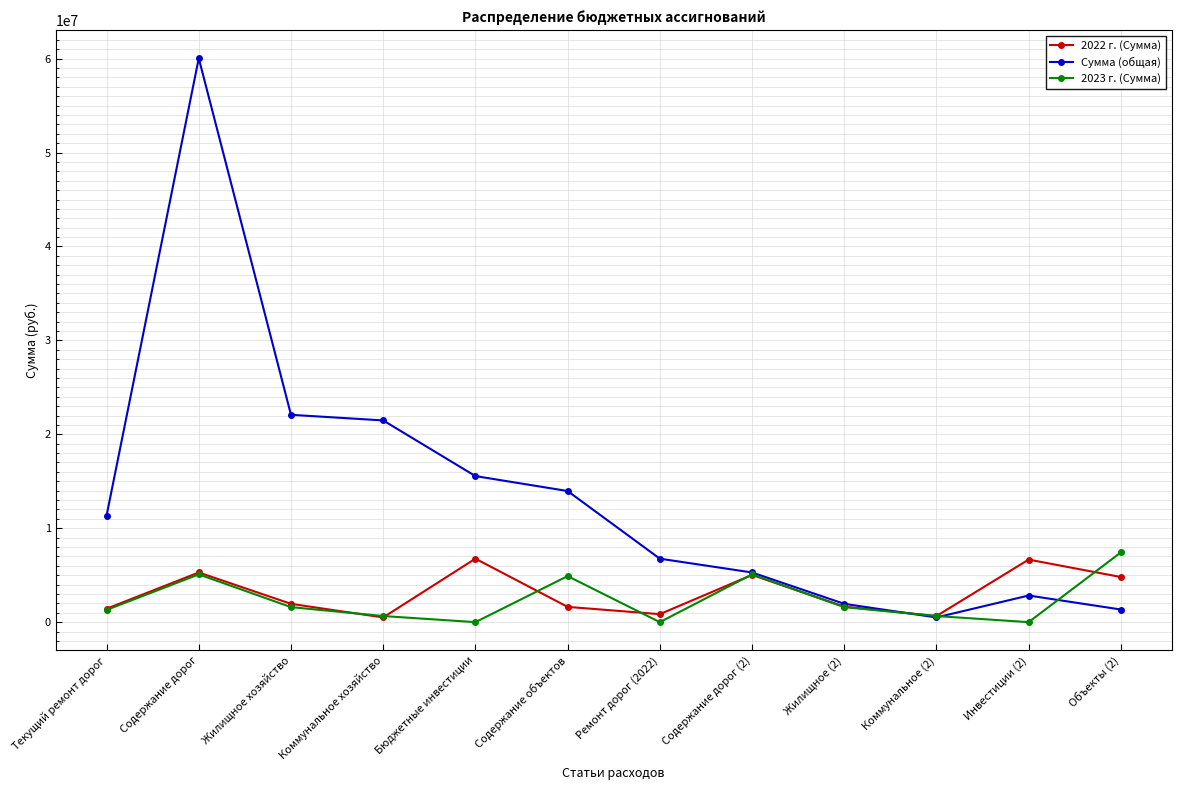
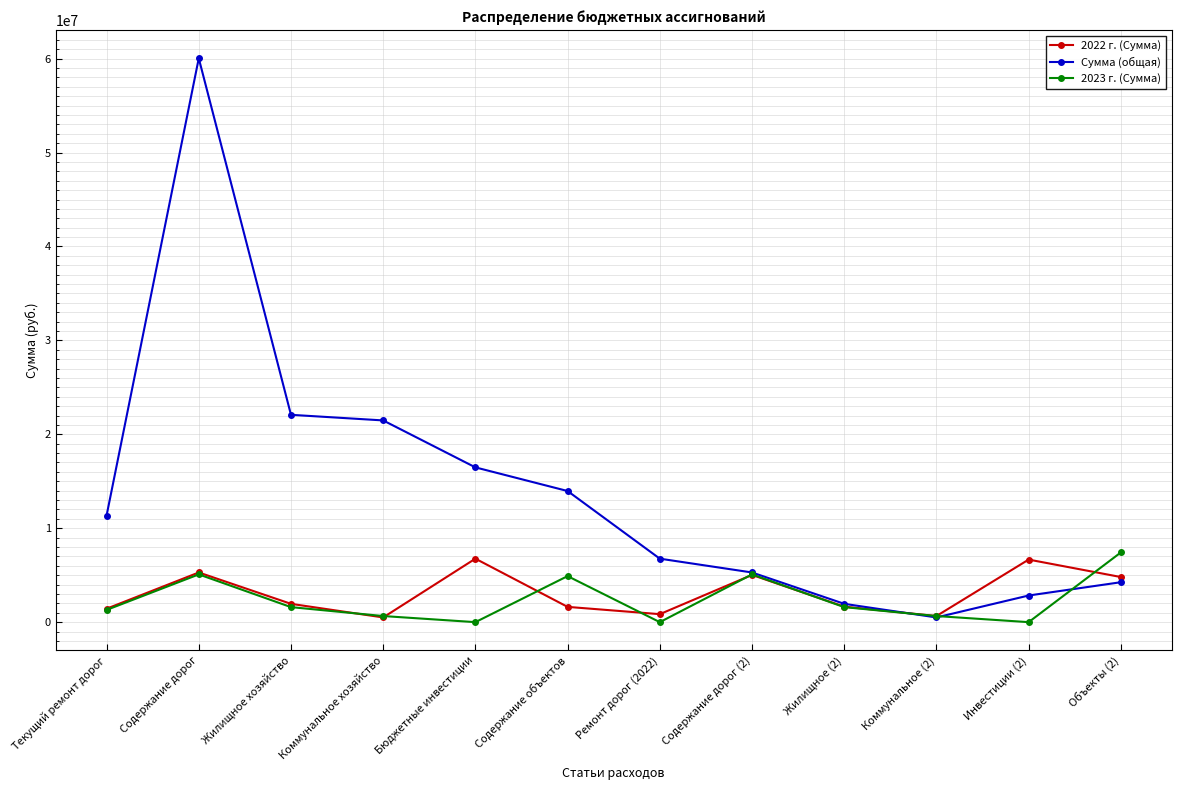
  {
    "2022 г. (Сумма)": {
      "Жилищное хозяйство": 2000000,
      "Бюджетные инвестиции": 7000000,
      "Содержание объектов": 2000000,
      "Ремонт дорог (2022)": 1000000,
      "Инвестиции (2)": 7000000,
      "Объекты (2)": 5000000
    },
    "Сумма (общая)": {
      "Текущий ремонт дорог": 11000000,
      "Содержание дорог": 60000000,
      "Жилищное хозяйство": 22000000,
      "Коммунальное хозяйство": 21000000,
-     "Бюджетные инвестиции": 15600000,
+     "Бюджетные инвестиции": 16500000,
      "Содержание объектов": 14000000,
      "Ремонт дорог (2022)": 7000000,
      "Жилищное (2)": 2000000,
      "Инвестиции (2)": 3000000,
-     "Объекты (2)": 1000000
+     "Объекты (2)": 4000000
    },
    "2023 г. (Сумма)": {
      "Жилищное хозяйство": 2000000,
      "Бюджетные инвестиции": 0,
      "Содержание объектов": 5000000,
      "Ремонт дорог (2022)": 0,
      "Инвестиции (2)": 0,
      "Объекты (2)": 7000000
    }
  }
